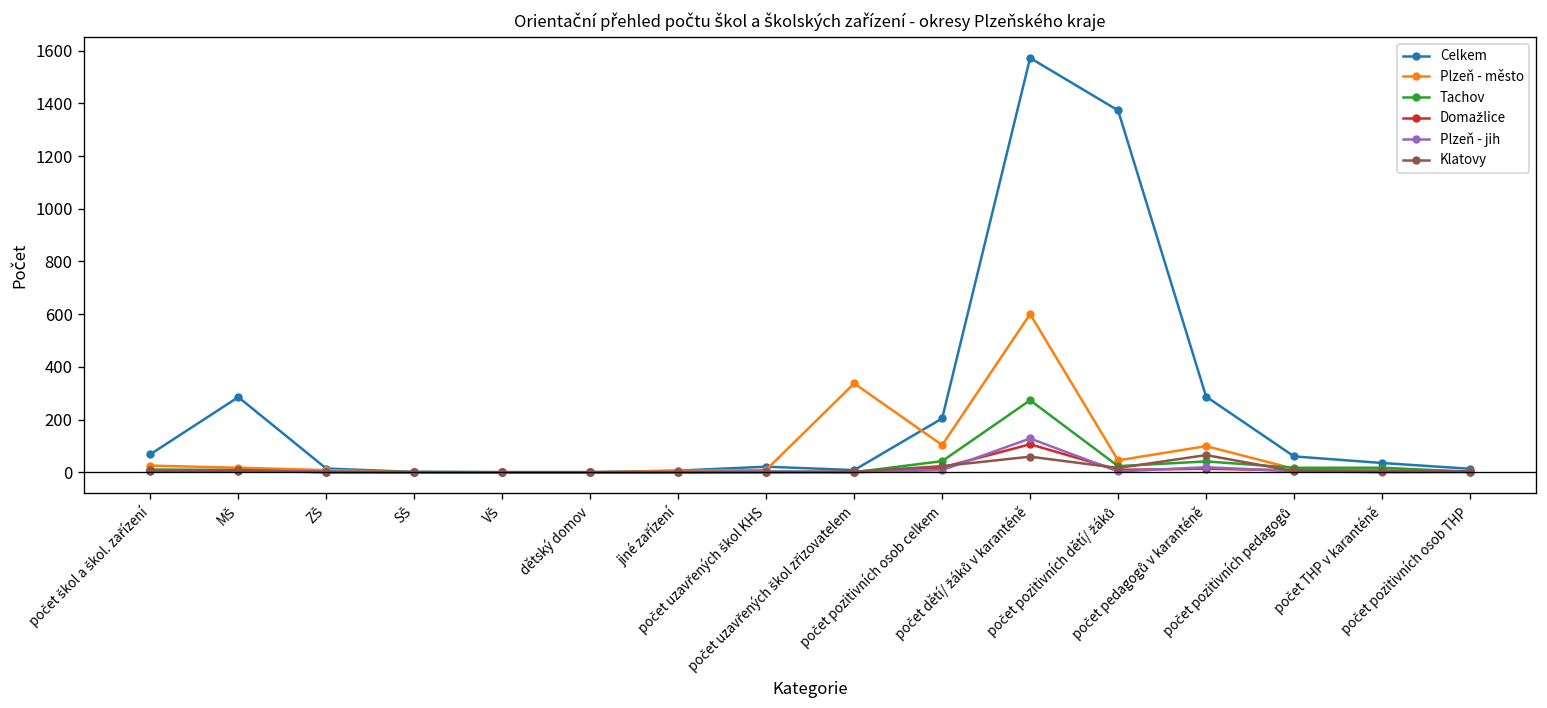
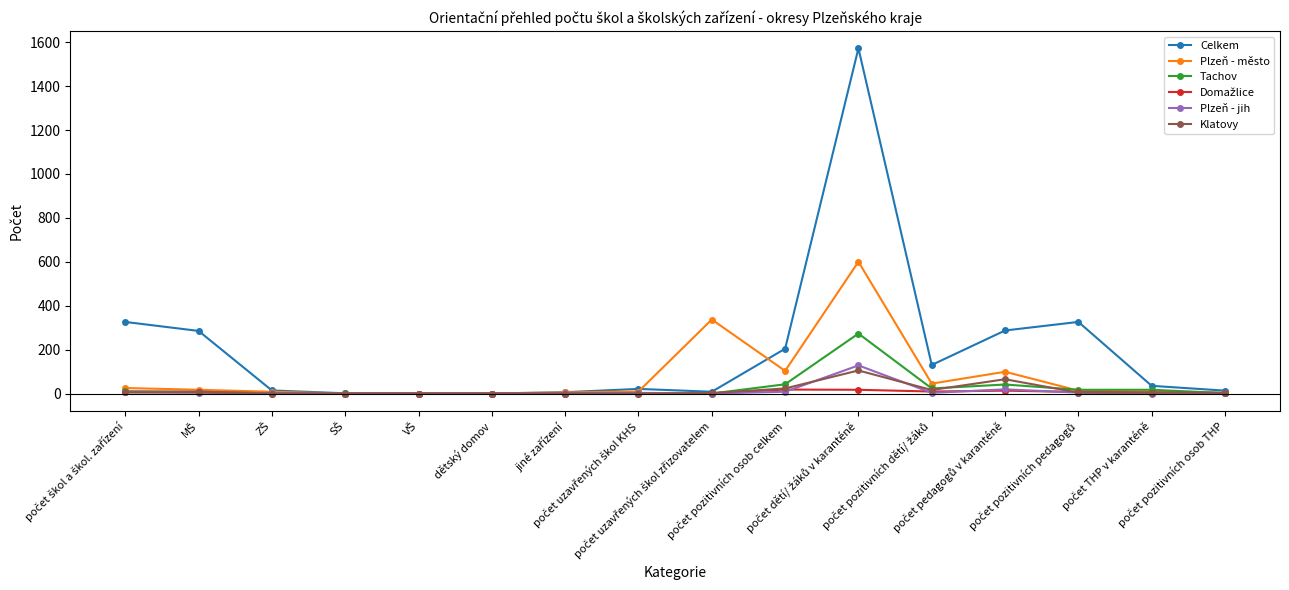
  {
    "Celkem": {
-     "počet škol a škol. zařízení": 70,
+     "počet škol a škol. zařízení": 330,
      "MŠ": 290,
      "počet uzavřených škol KHS": 20,
      "počet pozitivních osob celkem": 200,
      "počet dětí/ žáků v karanténě": 1570,
-     "počet pozitivních dětí/ žáků": 1370,
+     "počet pozitivních dětí/ žáků": 130,
      "počet pedagogů v karanténě": 290,
-     "počet pozitivních pedagogů": 60,
+     "počet pozitivních pedagogů": 330,
      "počet THP v karanténě": 40
    },
    "Plzeň - město": {
      "počet škol a škol. zařízení": 30,
      "počet uzavřených škol zřizovatelem": 340,
      "počet pozitivních osob celkem": 100,
      "počet dětí/ žáků v karanténě": 600,
      "počet pozitivních dětí/ žáků": 50,
      "počet pedagogů v karanténě": 100
    },
    "Tachov": {
      "počet pozitivních osob celkem": 40,
      "počet dětí/ žáků v karanténě": 270,
      "počet pedagogů v karanténě": 40
    },
    "Domažlice": {
-     "počet dětí/ žáků v karanténě": 110
+     "počet dětí/ žáků v karanténě": 20
    },
    "Plzeň - jih": {
      "počet dětí/ žáků v karanténě": 130
    },
    "Klatovy": {
-     "počet dětí/ žáků v karanténě": 60,
+     "počet dětí/ žáků v karanténě": 110,
      "počet pedagogů v karanténě": 70
    }
  }
